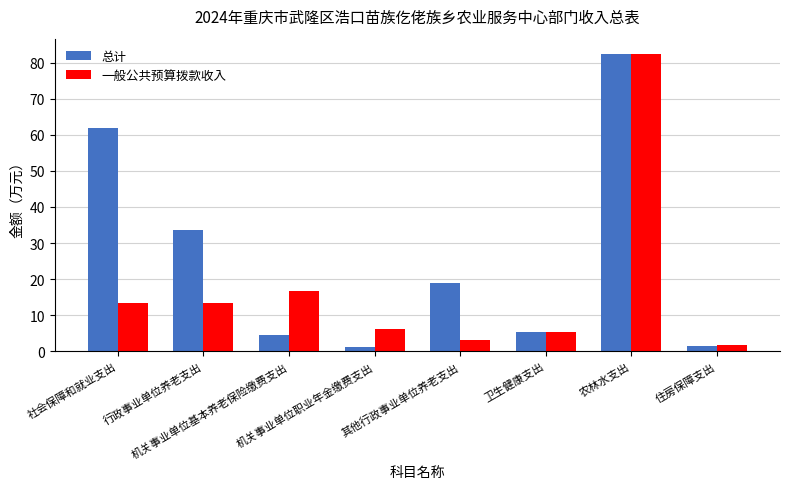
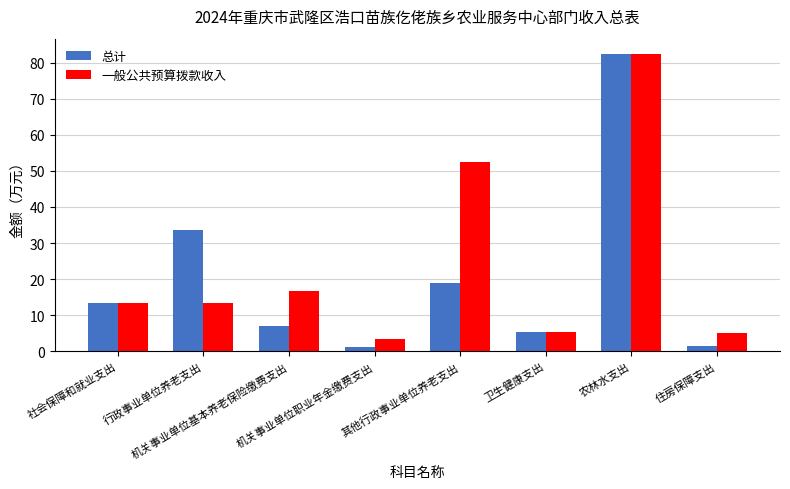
  {
    "总计": {
-     "社会保障和就业支出": 62,
+     "社会保障和就业支出": 14,
      "行政事业单位养老支出": 34,
-     "机关事业单位基本养老保险缴费支出": 5,
+     "机关事业单位基本养老保险缴费支出": 7,
      "机关事业单位职业年金缴费支出": 1,
      "其他行政事业单位养老支出": 19,
      "卫生健康支出": 5,
      "农林水支出": 83,
      "住房保障支出": 2
    },
    "一般公共预算拨款收入": {
      "社会保障和就业支出": 14,
      "行政事业单位养老支出": 14,
      "机关事业单位基本养老保险缴费支出": 17,
-     "机关事业单位职业年金缴费支出": 6,
-     "其他行政事业单位养老支出": 3,
+     "机关事业单位职业年金缴费支出": 3,
+     "其他行政事业单位养老支出": 52,
      "卫生健康支出": 5,
      "农林水支出": 83,
-     "住房保障支出": 2
+     "住房保障支出": 5
    }
  }
